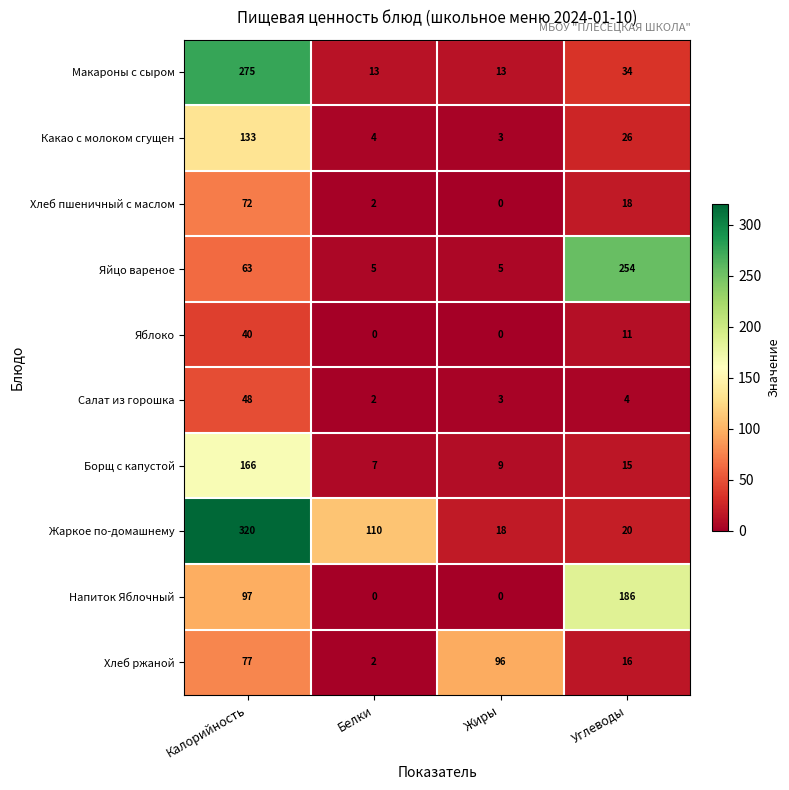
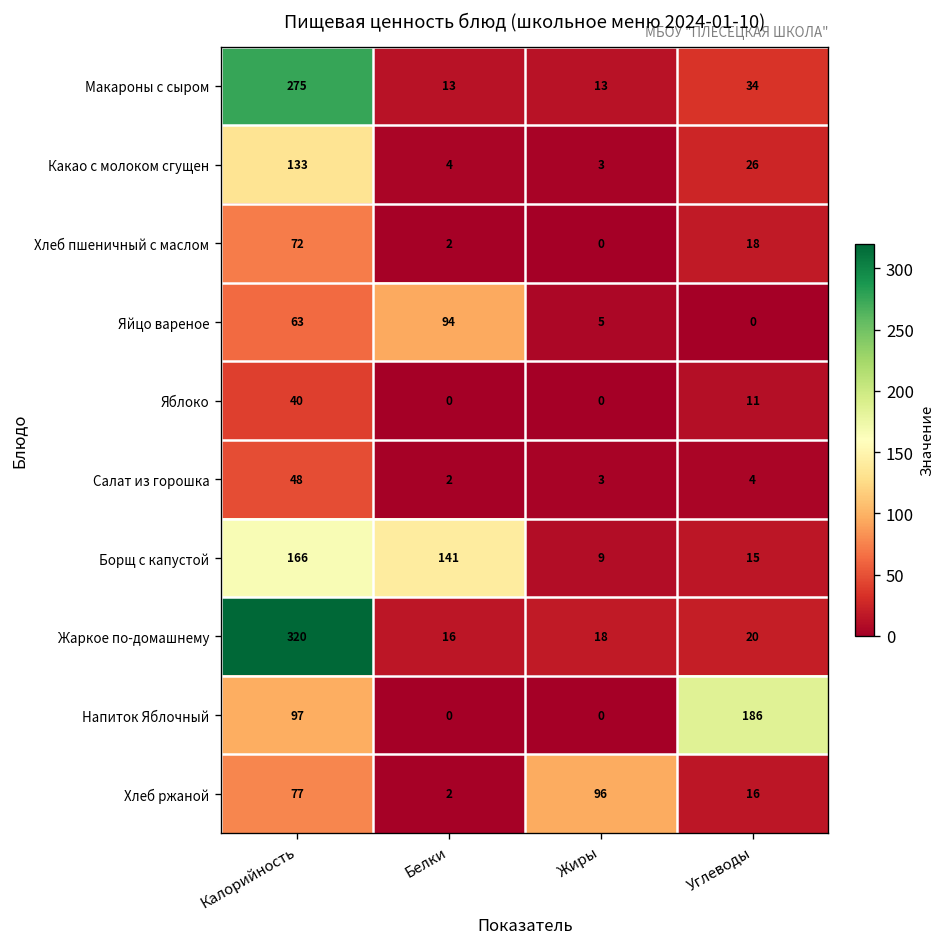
  {
    "Макароны с сыром": {
      "Калорийность": 275,
      "Белки": 13,
      "Жиры": 13,
      "Углеводы": 34
    },
    "Какао с молоком сгущен": {
      "Калорийность": 133,
      "Белки": 4,
      "Жиры": 3,
      "Углеводы": 26
    },
    "Хлеб пшеничный с маслом": {
      "Калорийность": 72,
      "Белки": 2,
      "Жиры": 0,
      "Углеводы": 18
    },
    "Яйцо вареное": {
      "Калорийность": 63,
-     "Белки": 5,
+     "Белки": 94,
      "Жиры": 5,
-     "Углеводы": 254
+     "Углеводы": 0
    },
    "Яблоко": {
      "Калорийность": 40,
      "Белки": 0,
      "Жиры": 0,
      "Углеводы": 11
    },
    "Салат из горошка": {
      "Калорийность": 48,
      "Белки": 2,
      "Жиры": 3,
      "Углеводы": 4
    },
    "Борщ с капустой": {
      "Калорийность": 166,
-     "Белки": 7,
+     "Белки": 141,
      "Жиры": 9,
      "Углеводы": 15
    },
    "Жаркое по-домашнему": {
      "Калорийность": 320,
-     "Белки": 110,
+     "Белки": 16,
      "Жиры": 18,
      "Углеводы": 20
    },
    "Напиток Яблочный": {
      "Калорийность": 97,
      "Белки": 0,
      "Жиры": 0,
      "Углеводы": 186
    },
    "Хлеб ржаной": {
      "Калорийность": 77,
      "Белки": 2,
      "Жиры": 96,
      "Углеводы": 16
    }
  }
